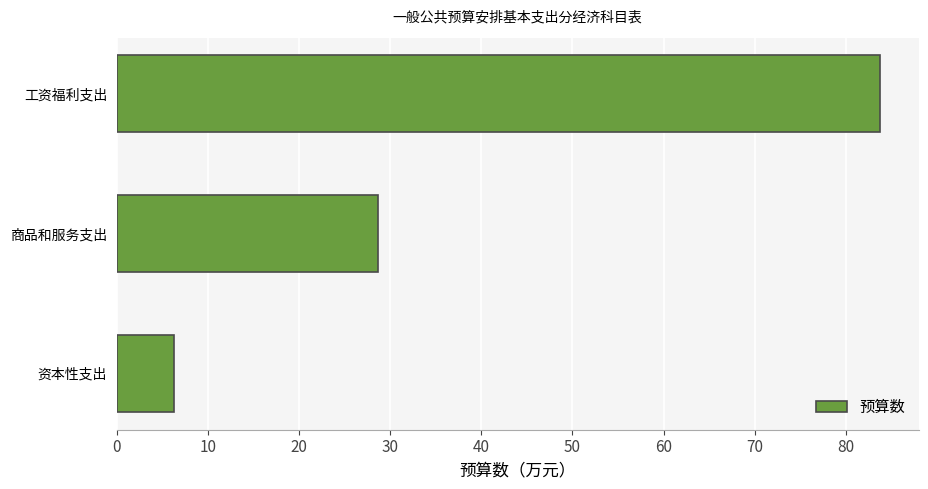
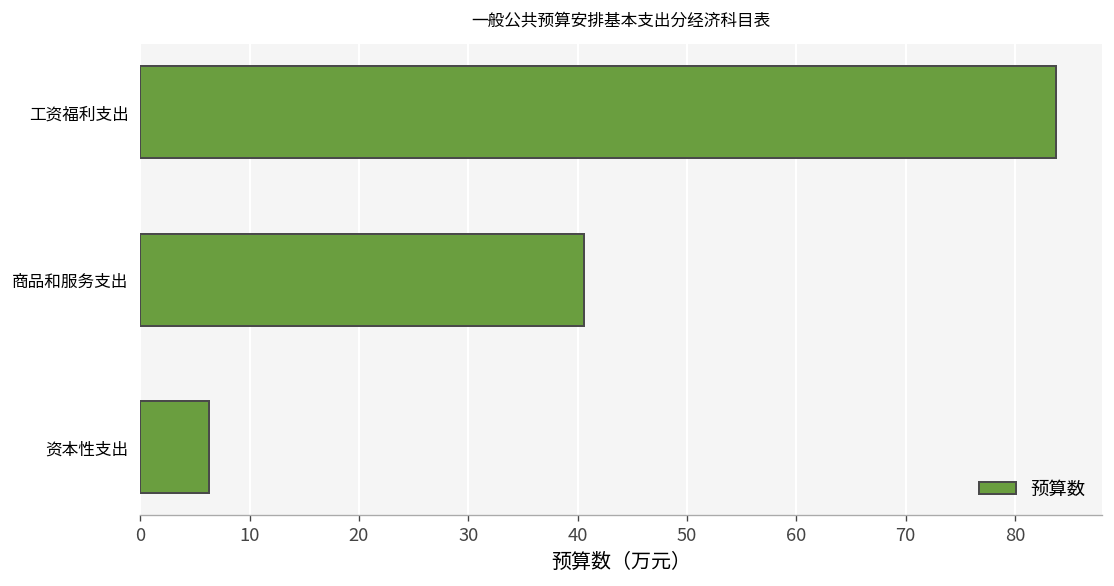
  {
    "工资福利支出": 84,
-   "商品和服务支出": 29,
+   "商品和服务支出": 41,
    "资本性支出": 6
  }
